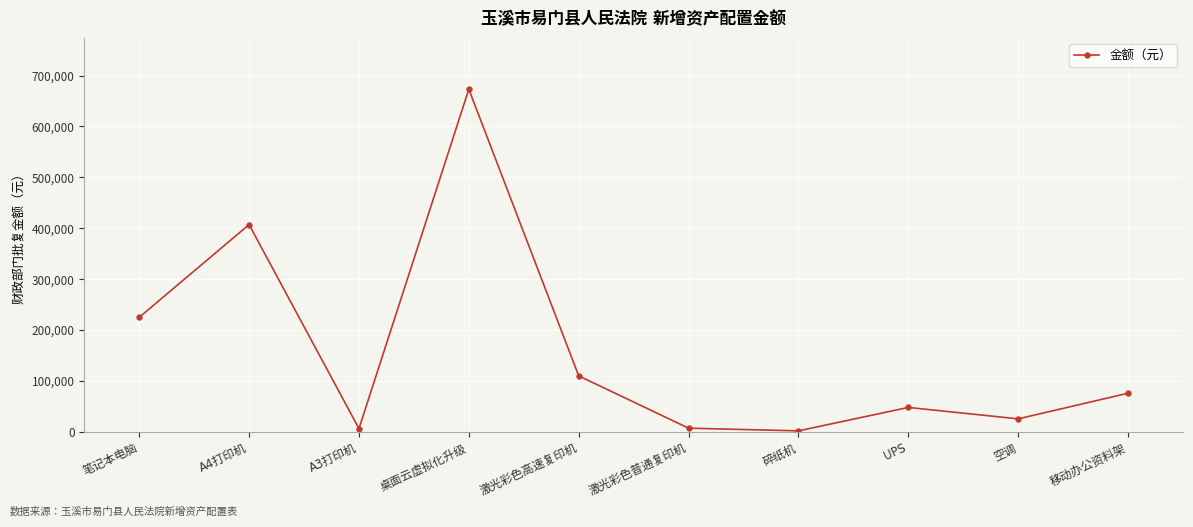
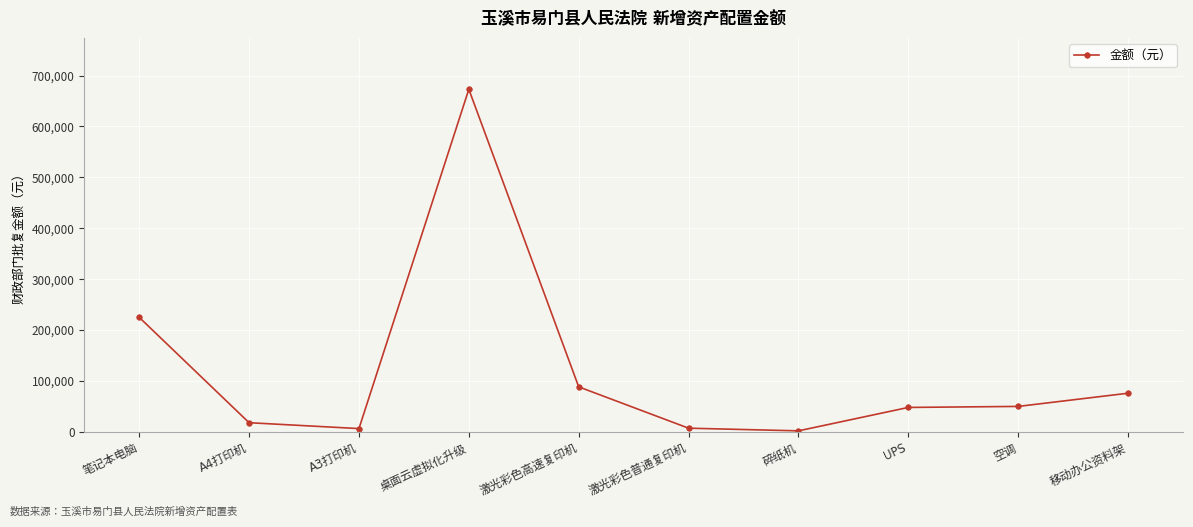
  {
    "笔记本电脑": "230,000",
-   "A4打印机": "410,000",
+   "A4打印机": "20,000",
    "A3打印机": "10,000",
    "桌面云虚拟化升级": "670,000",
-   "激光彩色高速复印机": "110,000",
+   "激光彩色高速复印机": "90,000",
    "激光彩色普通复印机": "10,000",
    "碎纸机": "0",
    "UPS": "50,000",
-   "空调": "30,000",
+   "空调": "50,000",
    "移动办公资料架": "80,000"
  }
